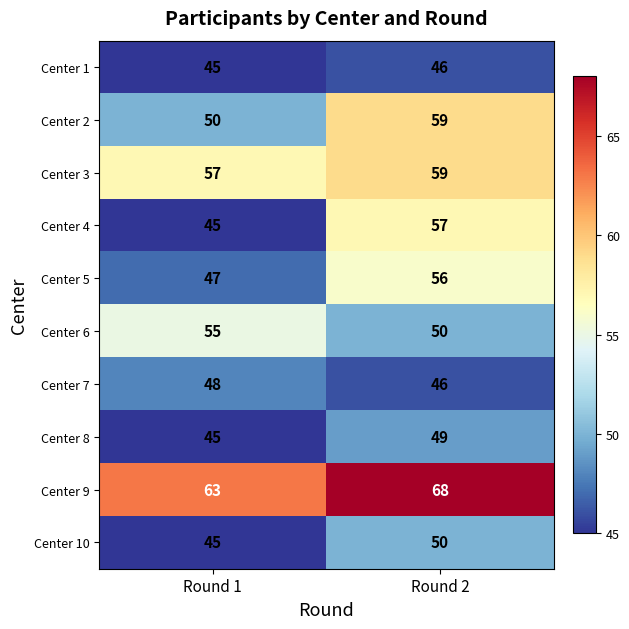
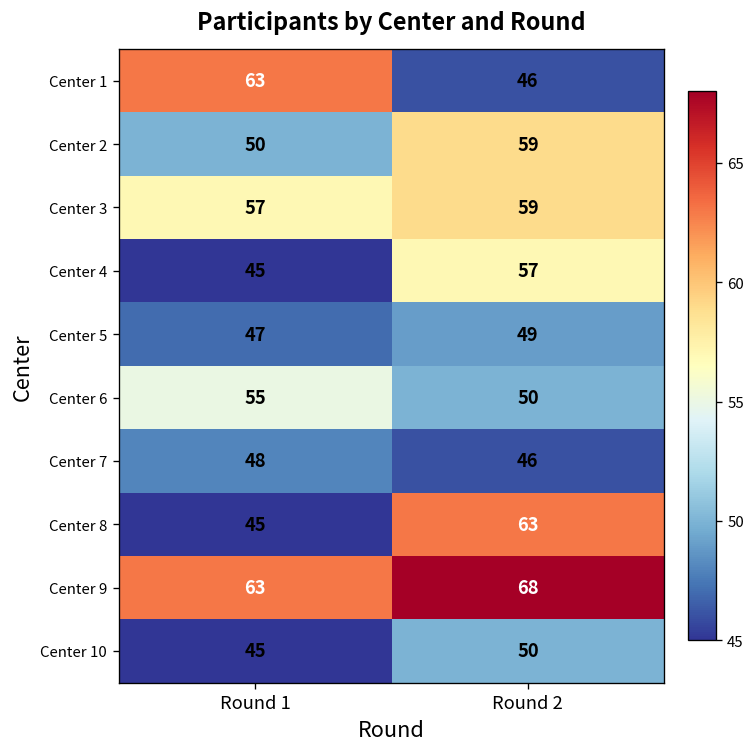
  {
    "Center 1": {
-     "Round 1": 45,
+     "Round 1": 63,
      "Round 2": 46
    },
    "Center 2": {
      "Round 1": 50,
      "Round 2": 59
    },
    "Center 3": {
      "Round 1": 57,
      "Round 2": 59
    },
    "Center 4": {
      "Round 1": 45,
      "Round 2": 57
    },
    "Center 5": {
      "Round 1": 47,
-     "Round 2": 56
+     "Round 2": 49
    },
    "Center 6": {
      "Round 1": 55,
      "Round 2": 50
    },
    "Center 7": {
      "Round 1": 48,
      "Round 2": 46
    },
    "Center 8": {
      "Round 1": 45,
-     "Round 2": 49
+     "Round 2": 63
    },
    "Center 9": {
      "Round 1": 63,
      "Round 2": 68
    },
    "Center 10": {
      "Round 1": 45,
      "Round 2": 50
    }
  }
